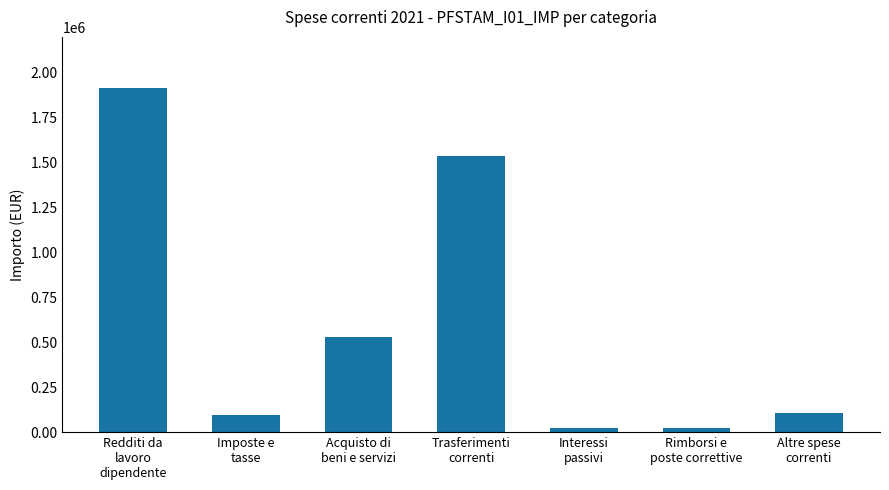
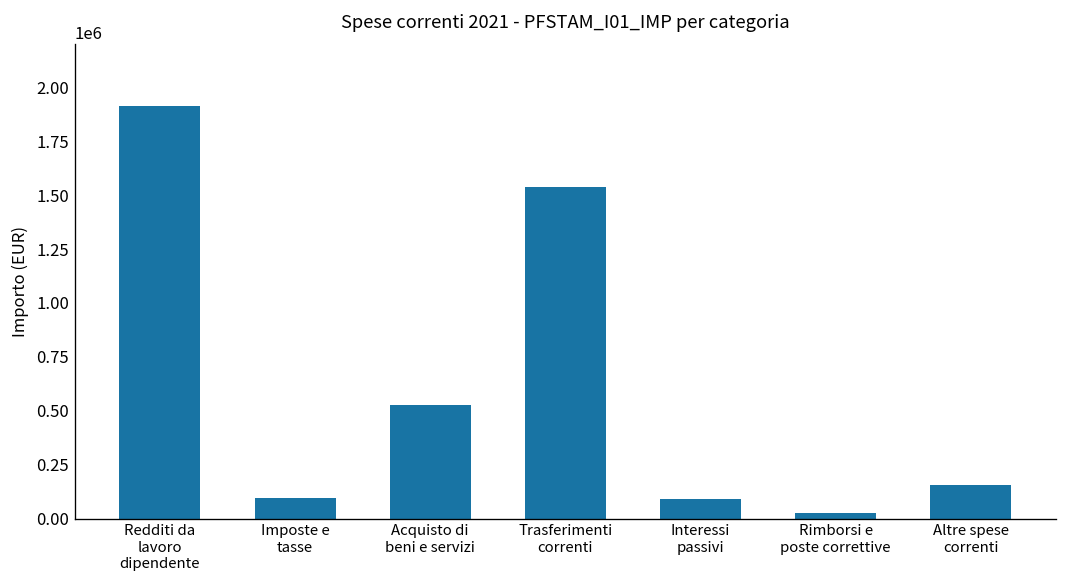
  {
    "Redditi da lavoro dipendente": 1910000,
    "Imposte e tasse": 100000,
    "Acquisto di beni e servizi": 530000,
    "Trasferimenti correnti": 1540000,
-   "Interessi passivi": 20000,
+   "Interessi passivi": 90000,
    "Rimborsi e poste correttive": 30000,
-   "Altre spese correnti": 100000
+   "Altre spese correnti": 150000
  }
